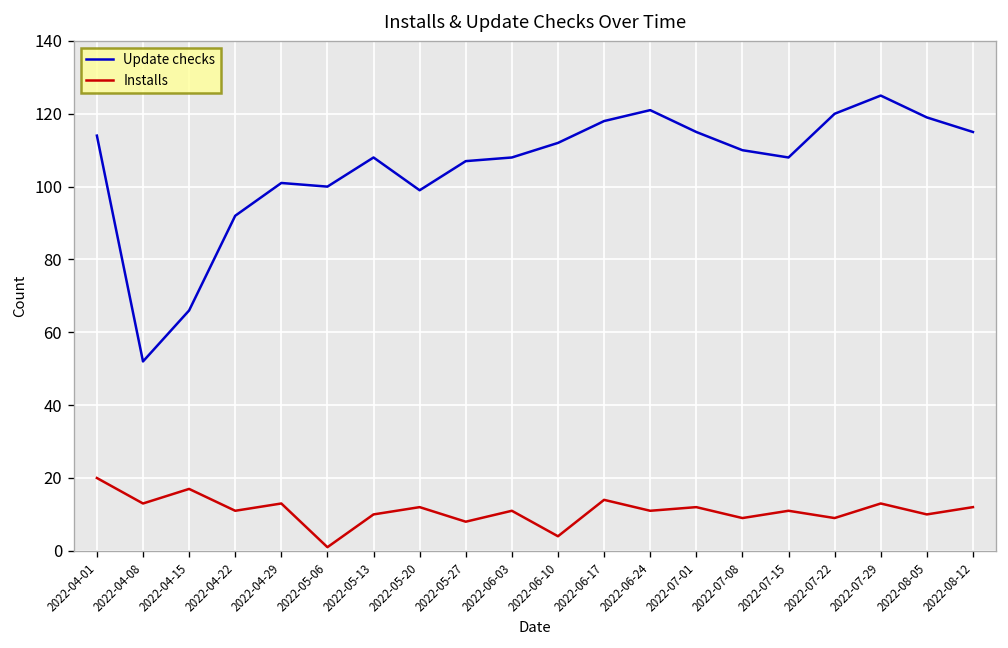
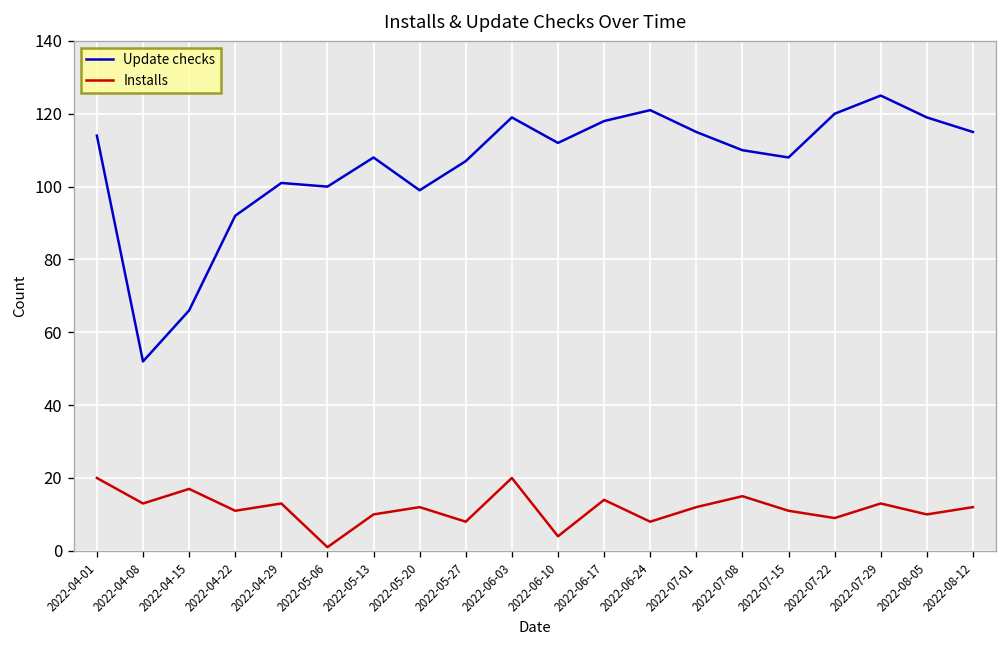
  {
    "Update checks": {
      "2022-04-01": 114,
      "2022-04-08": 52,
      "2022-04-15": 66,
      "2022-04-22": 92,
      "2022-04-29": 101,
      "2022-05-06": 100,
      "2022-05-13": 108,
      "2022-05-20": 99,
      "2022-05-27": 107,
-     "2022-06-03": 108,
+     "2022-06-03": 119,
      "2022-06-10": 112,
      "2022-06-17": 118,
      "2022-06-24": 121,
      "2022-07-01": 115,
      "2022-07-08": 110,
      "2022-07-15": 108,
      "2022-07-22": 120,
      "2022-07-29": 125,
      "2022-08-05": 119,
      "2022-08-12": 115
    },
    "Installs": {
      "2022-04-01": 20,
      "2022-04-08": 13,
      "2022-04-15": 17,
      "2022-04-22": 11,
      "2022-04-29": 13,
      "2022-05-06": 1,
      "2022-05-13": 10,
      "2022-05-20": 12,
      "2022-05-27": 8,
-     "2022-06-03": 11,
+     "2022-06-03": 20,
      "2022-06-10": 4,
      "2022-06-17": 14,
-     "2022-06-24": 11,
+     "2022-06-24": 8,
      "2022-07-01": 12,
-     "2022-07-08": 9,
+     "2022-07-08": 15,
      "2022-07-15": 11,
      "2022-07-22": 9,
      "2022-07-29": 13,
      "2022-08-05": 10,
      "2022-08-12": 12
    }
  }
